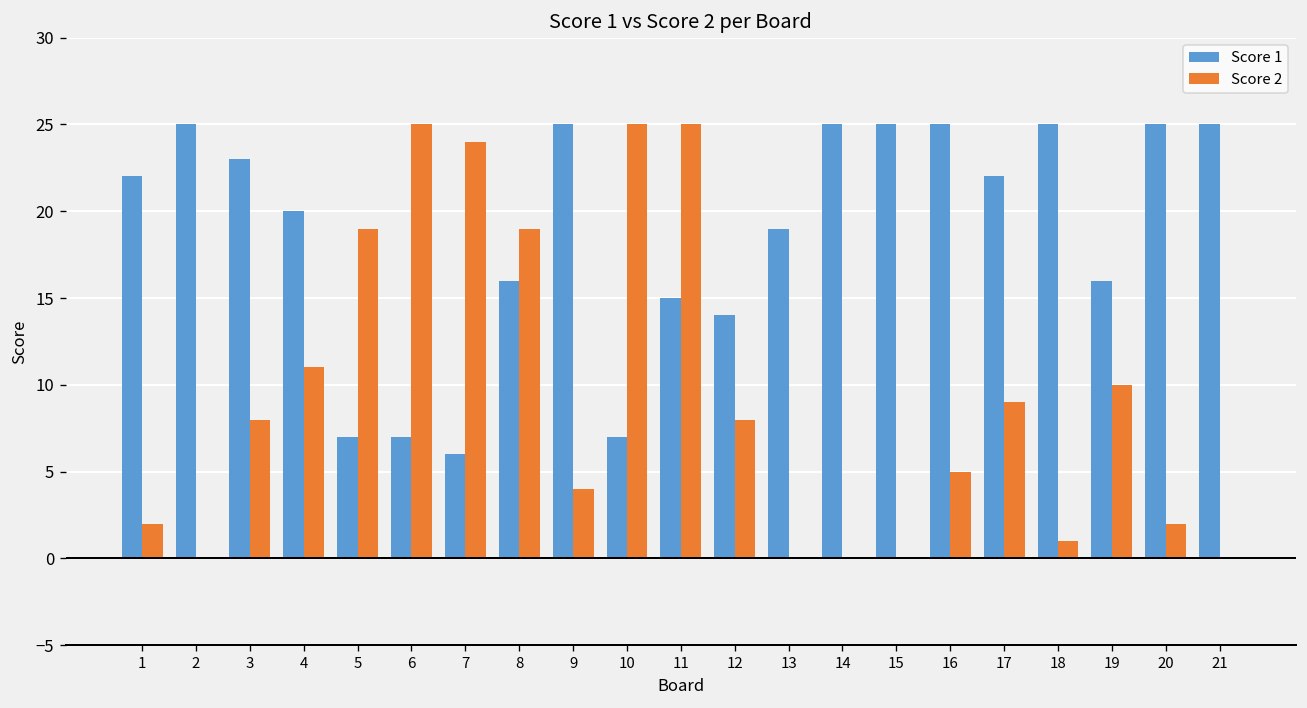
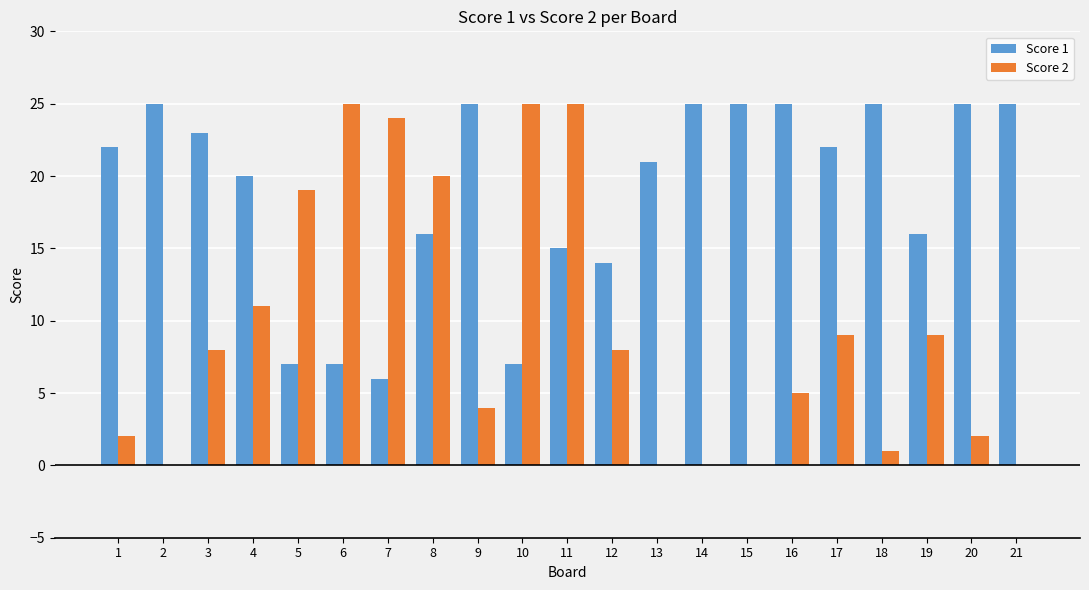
  {
    "Score 1": {
      "1": 22,
      "2": 25,
      "3": 23,
      "4": 20,
      "5": 7,
      "6": 7,
      "7": 6,
      "8": 16,
      "9": 25,
      "10": 7,
      "11": 15,
      "12": 14,
-     "13": 19,
+     "13": 21,
      "14": 25,
      "15": 25,
      "16": 25,
      "17": 22,
      "18": 25,
      "19": 16,
      "20": 25,
      "21": 25
    },
    "Score 2": {
      "1": 2,
      "2": 0,
      "3": 8,
      "4": 11,
      "5": 19,
      "6": 25,
      "7": 24,
-     "8": 19,
+     "8": 20,
      "9": 4,
      "10": 25,
      "11": 25,
      "12": 8,
      "13": 0,
      "14": 0,
      "15": 0,
      "16": 5,
      "17": 9,
      "18": 1,
-     "19": 10,
+     "19": 9,
      "20": 2,
      "21": 0
    }
  }
